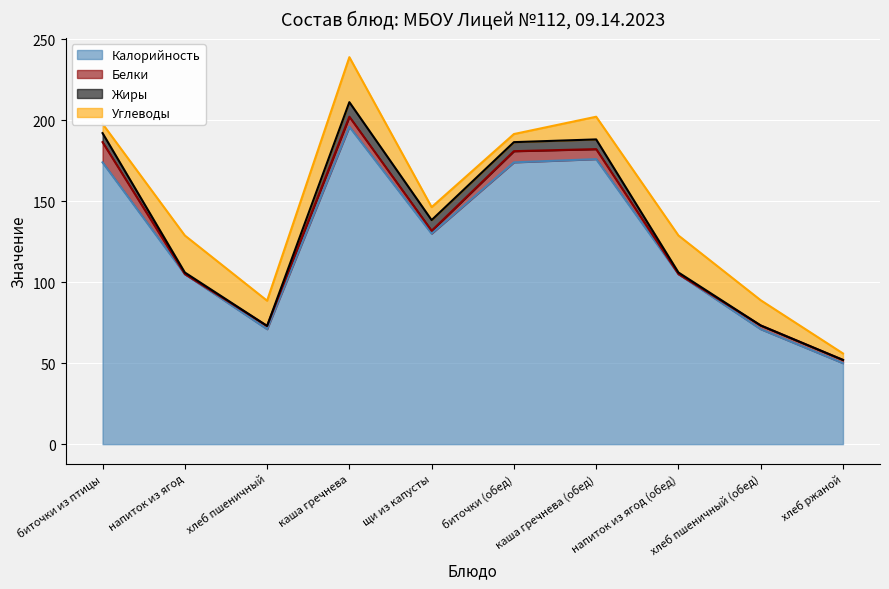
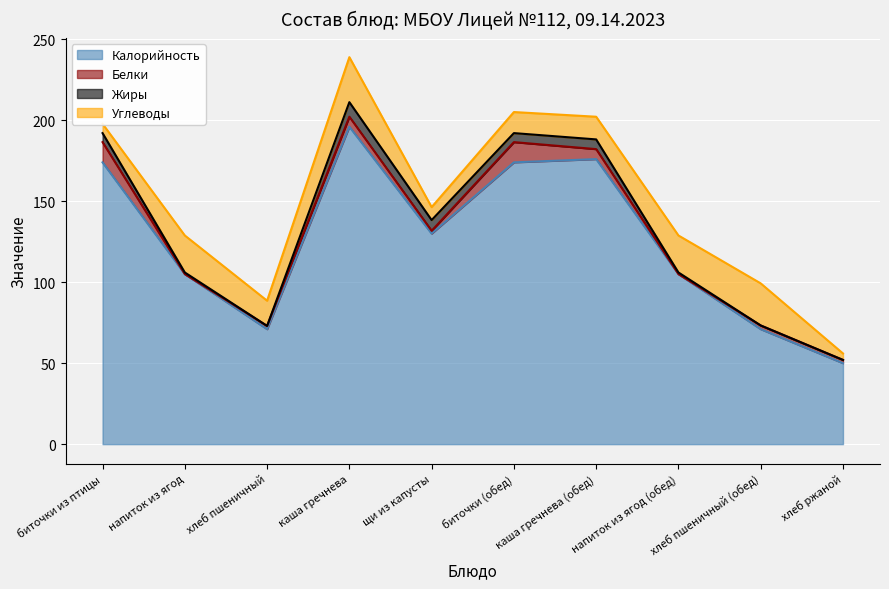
  {
    "Калорийность": {
      "биточки из птицы": 174,
      "хлеб пшеничный": 71,
      "каша гречнева": 196,
      "щи из капусты": 130,
      "биточки (обед)": 174,
      "каша гречнева (обед)": 176,
      "хлеб пшеничный (обед)": 71,
      "хлеб ржаной": 50
    },
    "Белки": {
      "биточки из птицы": 12,
      "каша гречнева": 6,
      "щи из капусты": 2,
-     "биточки (обед)": 7,
+     "биточки (обед)": 12,
      "каша гречнева (обед)": 6
    },
    "Жиры": {
      "биточки из птицы": 6,
      "каша гречнева": 9,
      "щи из капусты": 7,
      "биточки (обед)": 6,
      "каша гречнева (обед)": 6
    },
    "Углеводы": {
      "напиток из ягод": 23,
      "хлеб пшеничный": 16,
      "каша гречнева": 28,
      "щи из капусты": 8,
-     "биточки (обед)": 5,
+     "биточки (обед)": 13,
      "каша гречнева (обед)": 14,
      "напиток из ягод (обед)": 23,
-     "хлеб пшеничный (обед)": 16,
+     "хлеб пшеничный (обед)": 26,
      "хлеб ржаной": 4
    }
  }
